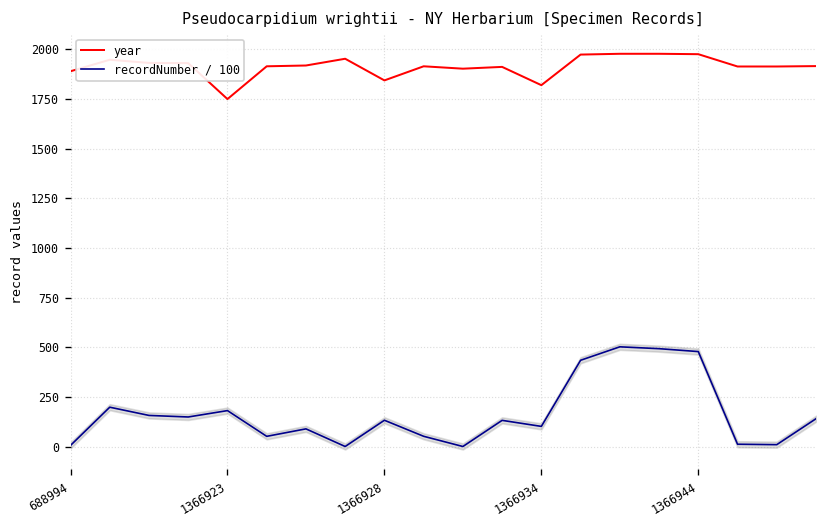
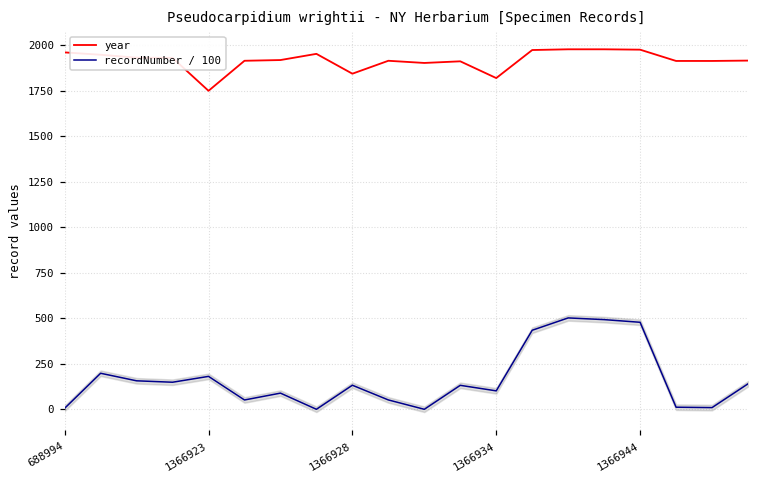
  {
    "year": {
-     "688994": 1890,
+     "688994": 1960,
      "1366923": 1750,
      "1366928": 1840,
      "1366934": 1820,
      "1366944": 1980
    }
  }
